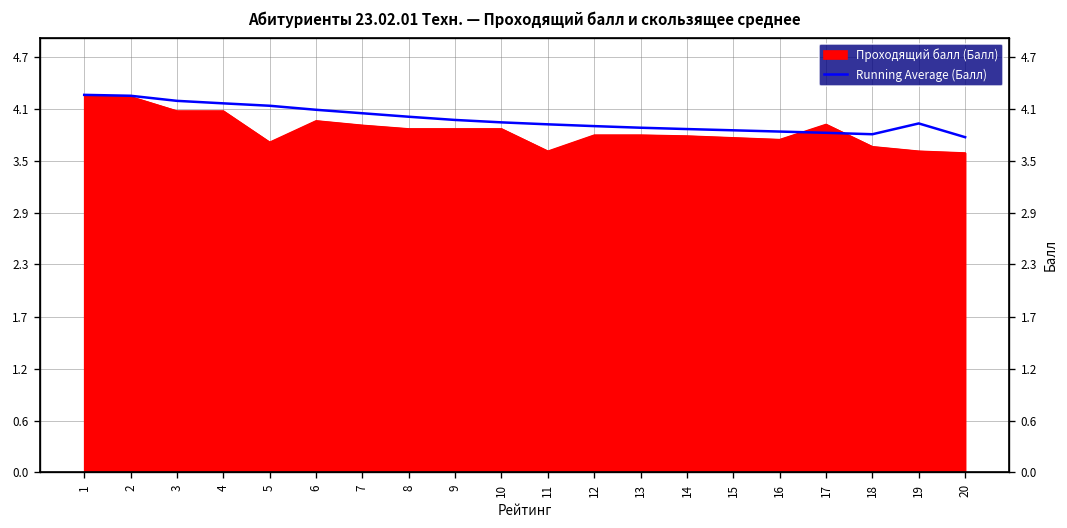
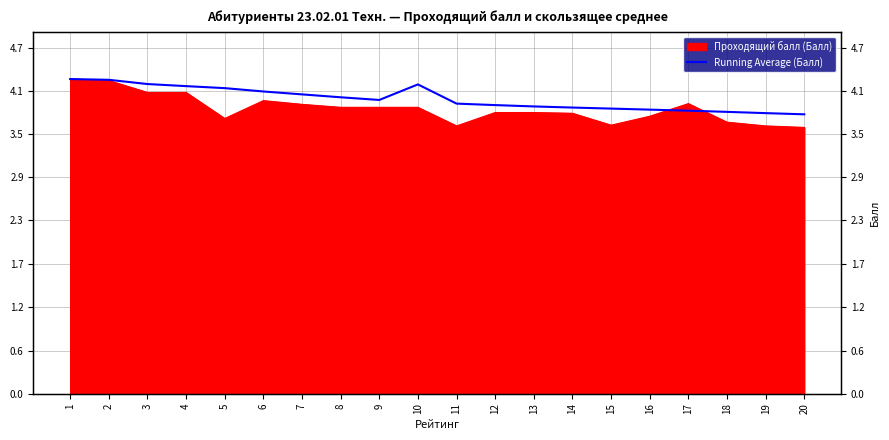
  {
    "Проходящий балл (Балл)": {
      "3": 4.1,
      "4": 4.1,
      "5": 3.7,
      "6": 3.9,
      "7": 3.9,
      "8": 3.9,
      "9": 3.9,
      "10": 3.9,
      "11": 3.6,
      "12": 3.8,
      "13": 3.8,
      "14": 3.8,
-     "15": 3.8,
+     "15": 3.6,
      "16": 3.7,
      "17": 3.9,
      "18": 3.7,
      "19": 3.6,
      "20": 3.6
    },
    "Running Average (Балл)": {
      "3": 4.2,
      "4": 4.1,
      "5": 4.1,
      "6": 4.1,
      "7": 4.0,
      "8": 4.0,
      "9": 3.9,
-     "10": 3.9,
+     "10": 4.2,
      "11": 3.9,
      "12": 3.9,
      "13": 3.9,
      "14": 3.8,
      "15": 3.8,
      "16": 3.8,
      "17": 3.8,
      "18": 3.8,
-     "19": 3.9,
+     "19": 3.8,
      "20": 3.8
    }
  }
